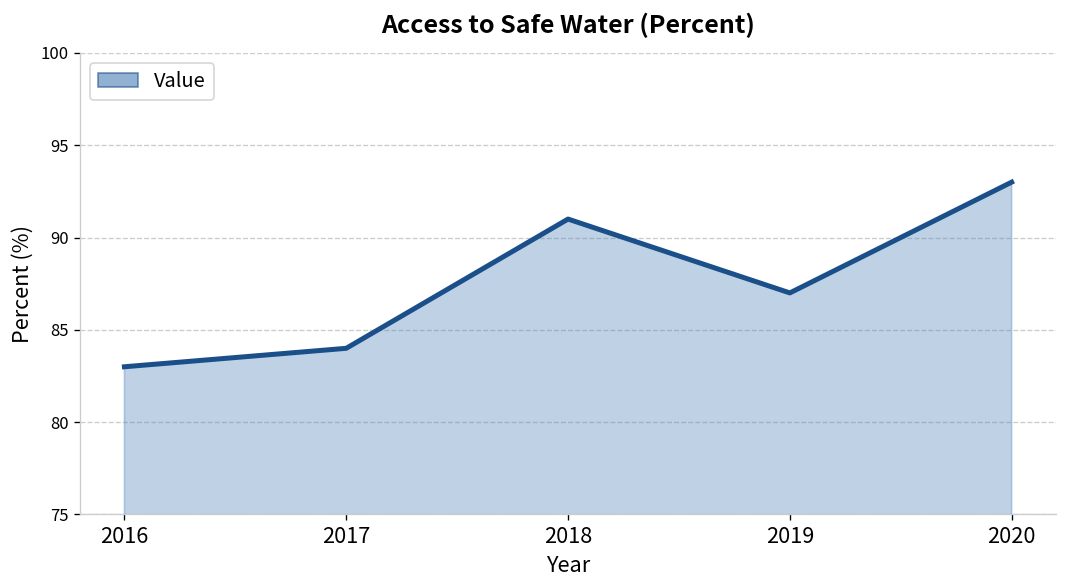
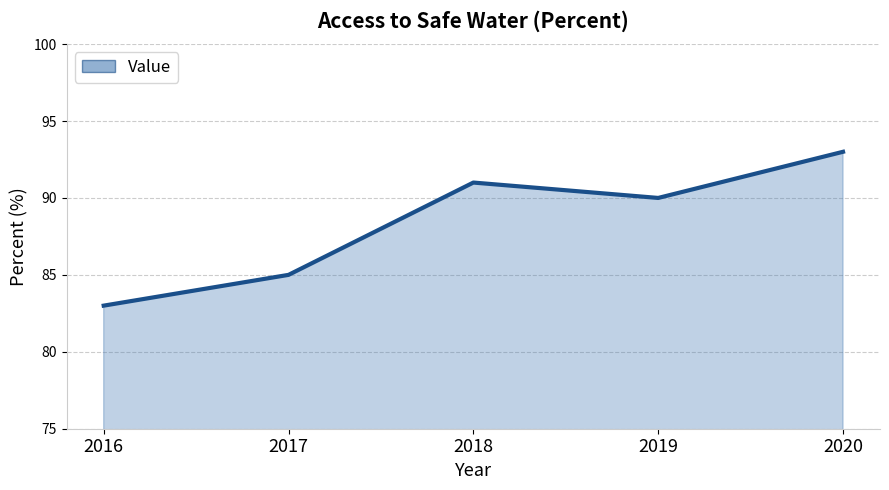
  {
    "2016": 83,
-   "2017": 84,
+   "2017": 85,
    "2018": 91,
-   "2019": 87,
+   "2019": 90,
    "2020": 93
  }
